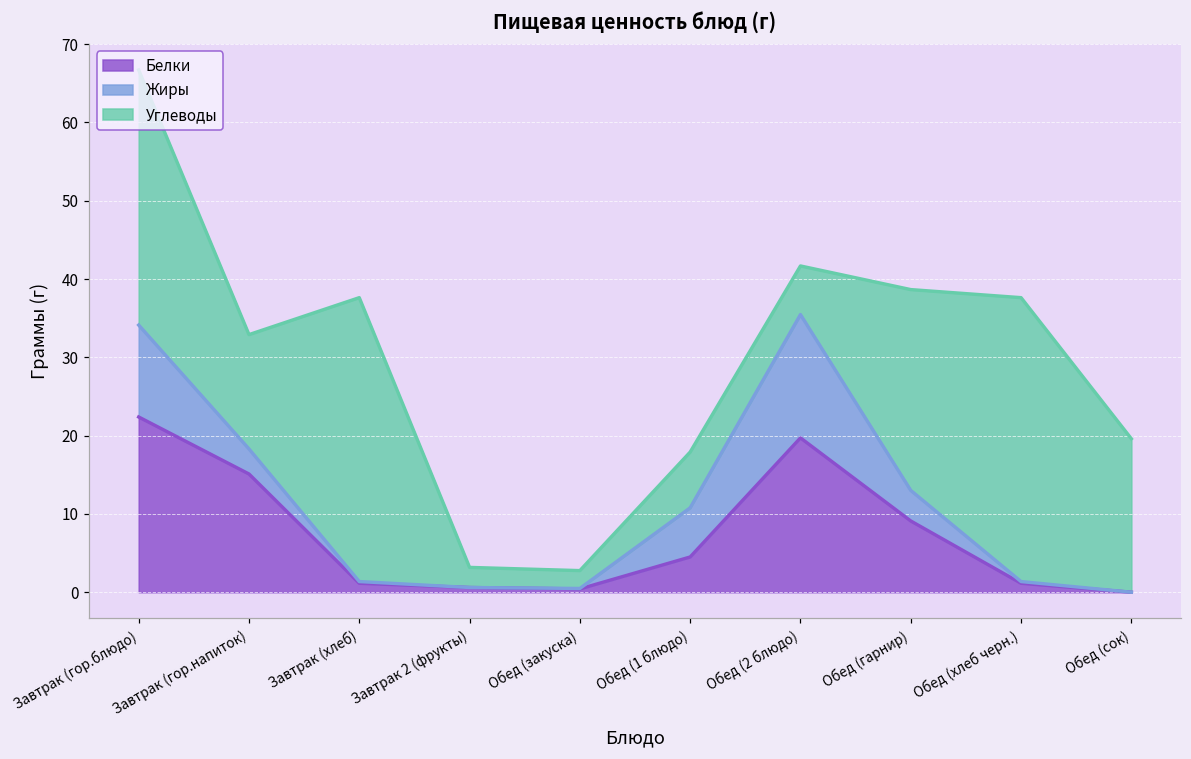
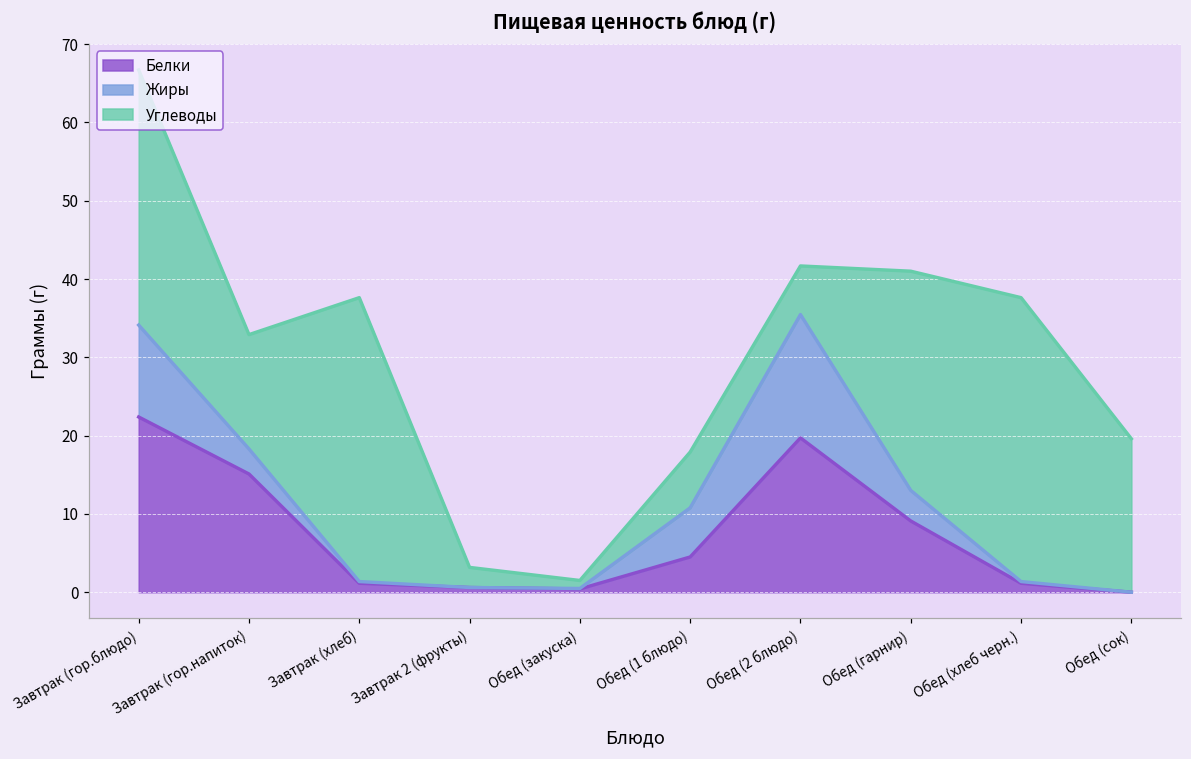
  {
    "Белки": {
      "Завтрак (гор.блюдо)": 22,
      "Завтрак (гор.напиток)": 15,
      "Обед (1 блюдо)": 5,
      "Обед (2 блюдо)": 20,
      "Обед (гарнир)": 9
    },
    "Жиры": {
      "Завтрак (гор.блюдо)": 12,
      "Завтрак (гор.напиток)": 3,
      "Обед (1 блюдо)": 6,
      "Обед (2 блюдо)": 16,
      "Обед (гарнир)": 4
    },
    "Углеводы": {
      "Завтрак (гор.напиток)": 15,
      "Завтрак (хлеб)": 36,
      "Завтрак 2 (фрукты)": 3,
-     "Обед (закуска)": 2,
+     "Обед (закуска)": 1,
      "Обед (1 блюдо)": 7,
      "Обед (2 блюдо)": 6,
-     "Обед (гарнир)": 26,
+     "Обед (гарнир)": 28,
      "Обед (хлеб черн.)": 36,
      "Обед (сок)": 20
    }
  }
